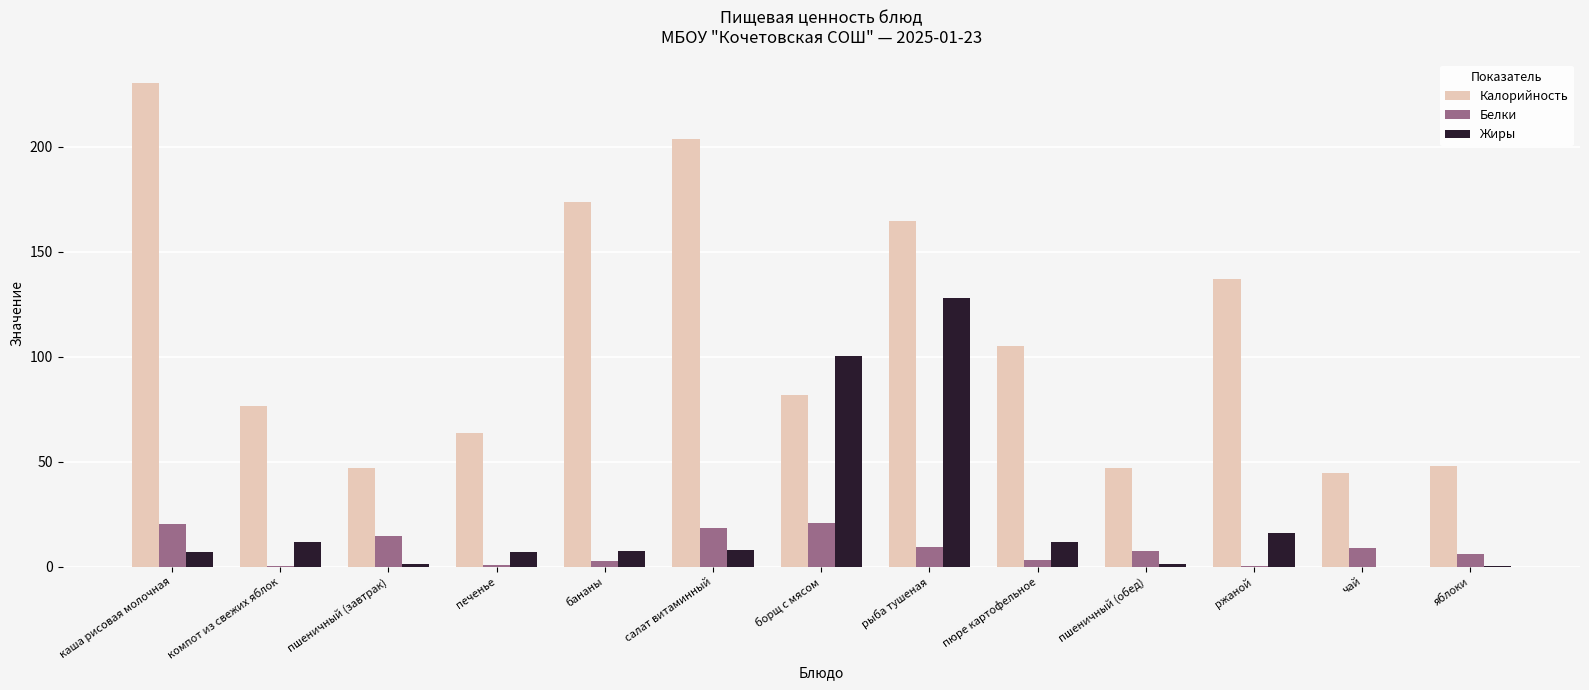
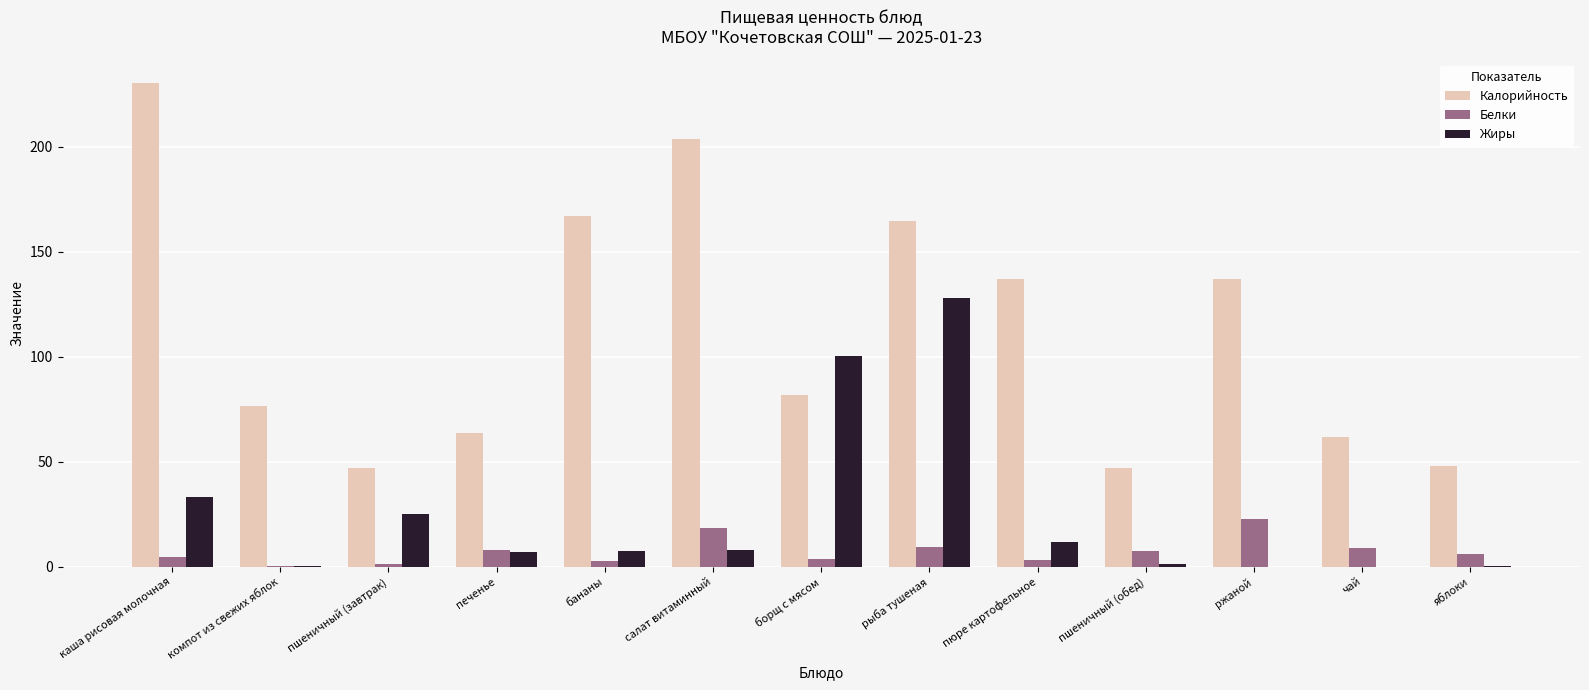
  {
    "Калорийность": {
      "каша рисовая молочная": 230,
      "компот из свежих яблок": 77,
      "пшеничный (завтрак)": 47,
      "печенье": 64,
-     "бананы": 174,
+     "бананы": 167,
      "салат витаминный": 204,
      "борщ с мясом": 82,
      "рыба тушеная": 165,
-     "пюре картофельное": 105,
+     "пюре картофельное": 137,
      "пшеничный (обед)": 47,
      "ржаной": 137,
-     "чай": 45,
+     "чай": 62,
      "яблоки": 48
    },
    "Белки": {
-     "каша рисовая молочная": 20,
-     "пшеничный (завтрак)": 14,
-     "печенье": 1,
+     "каша рисовая молочная": 5,
+     "пшеничный (завтрак)": 2,
+     "печенье": 8,
      "бананы": 3,
      "салат витаминный": 19,
-     "борщ с мясом": 21,
+     "борщ с мясом": 4,
      "рыба тушеная": 9,
      "пюре картофельное": 3,
      "пшеничный (обед)": 7,
-     "ржаной": 0,
+     "ржаной": 23,
      "чай": 9,
      "яблоки": 6
    },
    "Жиры": {
-     "каша рисовая молочная": 7,
-     "компот из свежих яблок": 12,
-     "пшеничный (завтрак)": 2,
+     "каша рисовая молочная": 33,
+     "компот из свежих яблок": 0,
+     "пшеничный (завтрак)": 25,
      "печенье": 7,
      "бананы": 7,
      "салат витаминный": 8,
      "борщ с мясом": 100,
      "рыба тушеная": 128,
      "пюре картофельное": 12,
      "пшеничный (обед)": 2,
-     "ржаной": 16,
+     "ржаной": 0,
      "чай": 0
    }
  }
